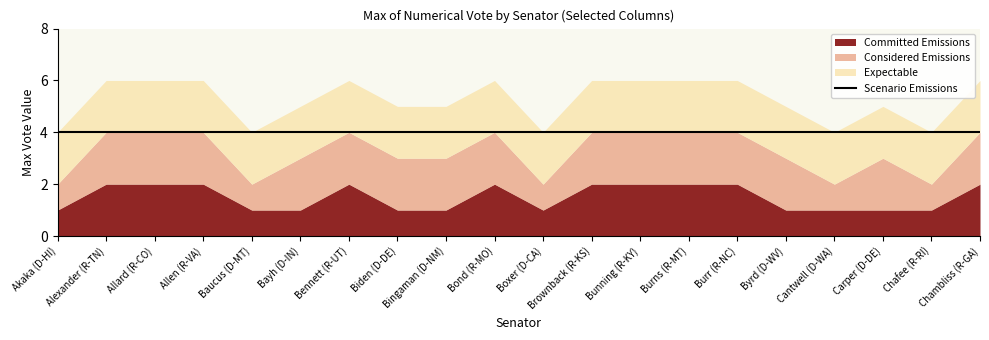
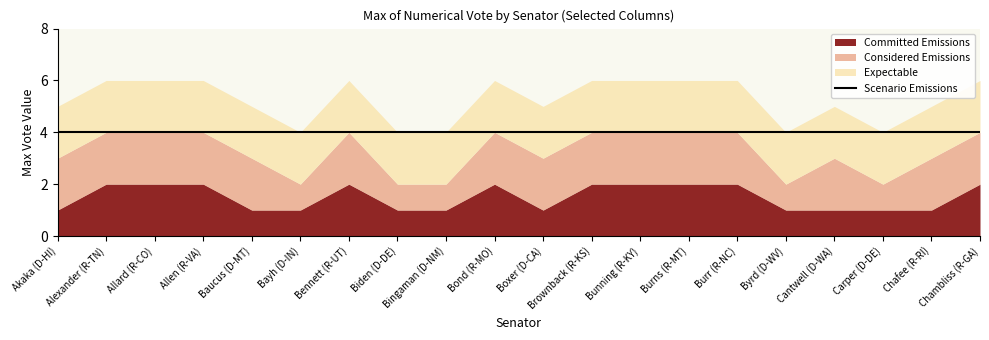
  {
    "Committed Emissions": {
      "Akaka (D-HI)": 1,
      "Alexander (R-TN)": 2,
      "Allard (R-CO)": 2,
      "Allen (R-VA)": 2,
      "Baucus (D-MT)": 1,
      "Bayh (D-IN)": 1,
      "Bennett (R-UT)": 2,
      "Biden (D-DE)": 1,
      "Bingaman (D-NM)": 1,
      "Bond (R-MO)": 2,
      "Boxer (D-CA)": 1,
      "Brownback (R-KS)": 2,
      "Bunning (R-KY)": 2,
      "Burns (R-MT)": 2,
      "Burr (R-NC)": 2,
      "Byrd (D-WV)": 1,
      "Cantwell (D-WA)": 1,
      "Carper (D-DE)": 1,
      "Chafee (R-RI)": 1,
      "Chambliss (R-GA)": 2
    },
    "Considered Emissions": {
-     "Akaka (D-HI)": 1,
-     "Baucus (D-MT)": 1,
-     "Bayh (D-IN)": 2,
-     "Biden (D-DE)": 2,
-     "Bingaman (D-NM)": 2,
-     "Boxer (D-CA)": 1,
-     "Byrd (D-WV)": 2,
-     "Cantwell (D-WA)": 1,
-     "Carper (D-DE)": 2,
-     "Chafee (R-RI)": 1
+     "Akaka (D-HI)": 2,
+     "Baucus (D-MT)": 2,
+     "Bayh (D-IN)": 1,
+     "Biden (D-DE)": 1,
+     "Bingaman (D-NM)": 1,
+     "Boxer (D-CA)": 2,
+     "Byrd (D-WV)": 1,
+     "Cantwell (D-WA)": 2,
+     "Carper (D-DE)": 1,
+     "Chafee (R-RI)": 2
    },
    "Expectable": {
      "Alexander (R-TN)": 2,
      "Allard (R-CO)": 2,
      "Allen (R-VA)": 2,
      "Bennett (R-UT)": 2,
      "Bond (R-MO)": 2,
      "Brownback (R-KS)": 2,
      "Bunning (R-KY)": 2,
      "Burns (R-MT)": 2,
      "Burr (R-NC)": 2,
      "Chambliss (R-GA)": 2
    }
  }
